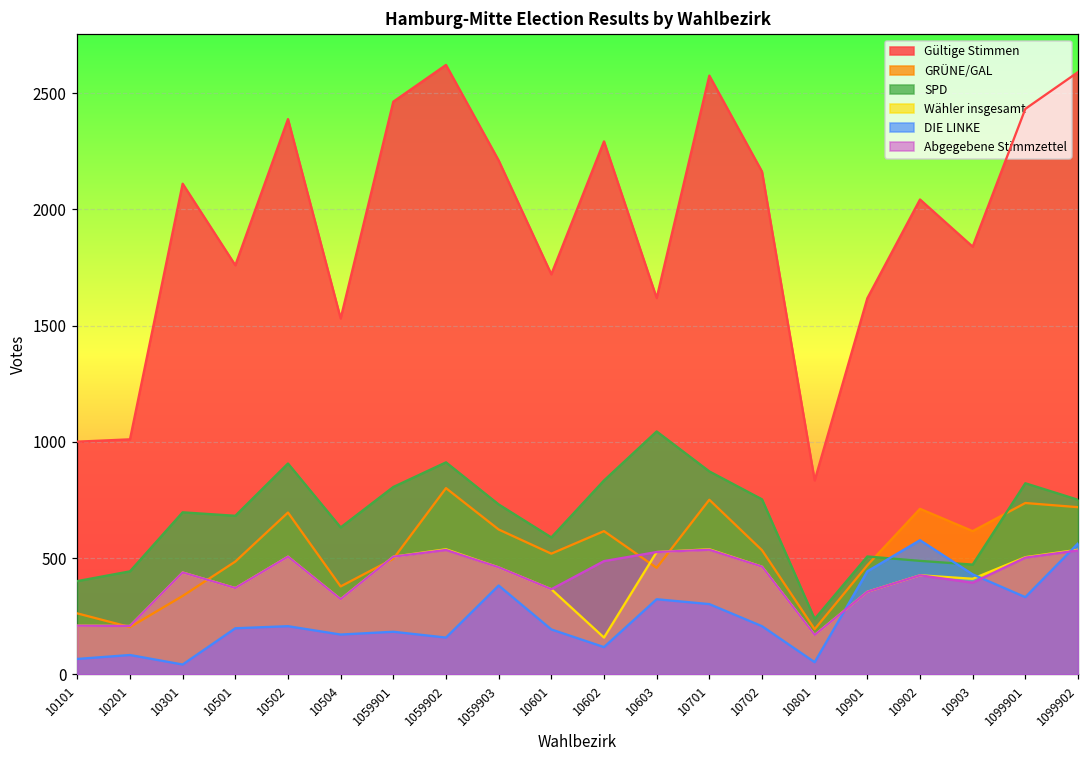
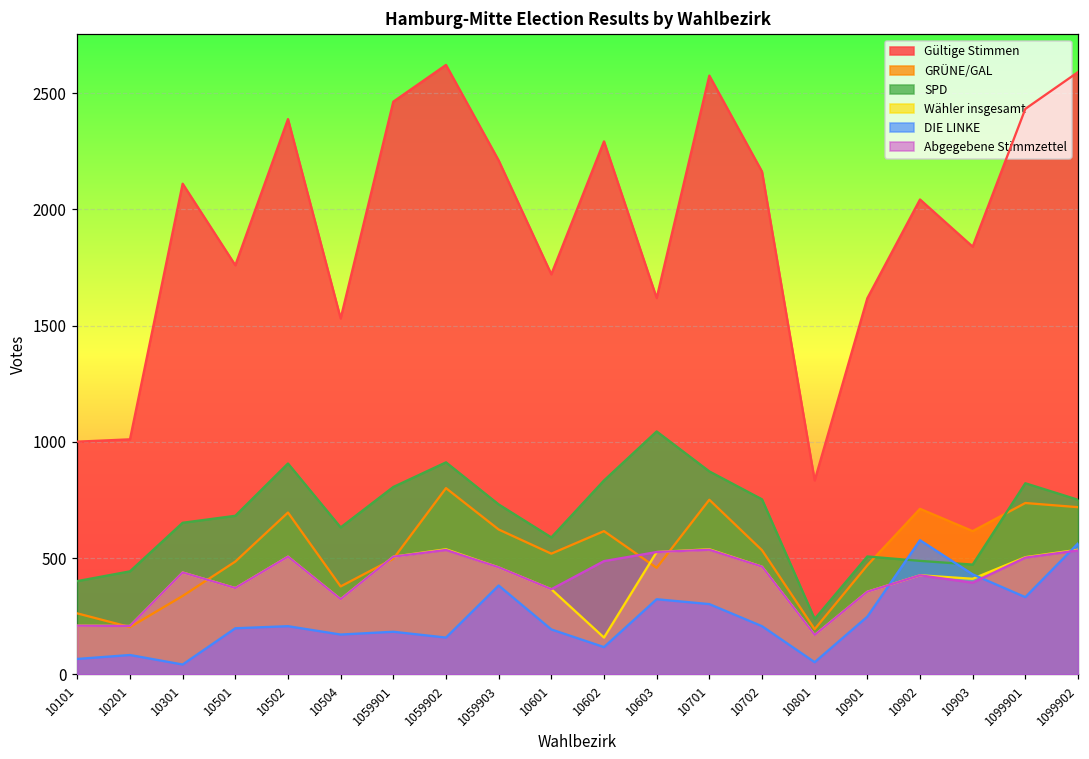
  {
    "Gültige Stimmen": {
      "10101": 1000,
      "10201": 1010,
      "10301": 2110,
      "10501": 1760,
      "10502": 2390,
      "10504": 1530,
      "1059901": 2460,
      "1059902": 2620,
      "1059903": 2210,
      "10601": 1720,
      "10602": 2290,
      "10603": 1620,
      "10701": 2580,
      "10702": 2160,
      "10801": 830,
      "10901": 1620,
      "10902": 2040,
      "10903": 1840,
      "1099902": 2590
    },
    "GRÜNE/GAL": {
      "10101": 260,
      "10301": 340,
      "10501": 490,
      "10502": 700,
      "10504": 380,
      "1059902": 800,
      "1059903": 620,
      "10601": 520,
      "10602": 620,
      "10603": 460,
      "10701": 750,
      "10702": 530,
      "10801": 190,
      "10901": 470,
      "10902": 710,
      "10903": 620,
      "1099901": 740,
      "1099902": 720
    },
    "SPD": {
      "10101": 400,
      "10201": 440,
-     "10301": 700,
+     "10301": 650,
      "10501": 680,
      "10502": 910,
      "10504": 630,
      "1059901": 810,
      "1059902": 910,
      "1059903": 730,
      "10601": 590,
      "10602": 830,
      "10603": 1050,
      "10701": 870,
      "10702": 750,
      "10801": 240,
      "10901": 510,
      "10902": 490,
      "10903": 470,
      "1099901": 820,
      "1099902": 750
    },
    "Wähler insgesamt": {
      "10602": 160,
      "10903": 410
    },
    "DIE LINKE": {
      "10101": 70,
      "10201": 80,
      "10301": 40,
      "10501": 200,
      "10502": 210,
      "10504": 170,
      "1059901": 180,
      "1059902": 160,
      "1059903": 380,
      "10601": 190,
      "10602": 120,
      "10603": 320,
      "10701": 300,
      "10702": 210,
      "10801": 50,
-     "10901": 440,
+     "10901": 250,
      "10902": 580,
      "10903": 430,
      "1099901": 330,
      "1099902": 560
    },
    "Abgegebene Stimmzettel": {
      "10602": 490,
      "10903": 390
    }
  }
